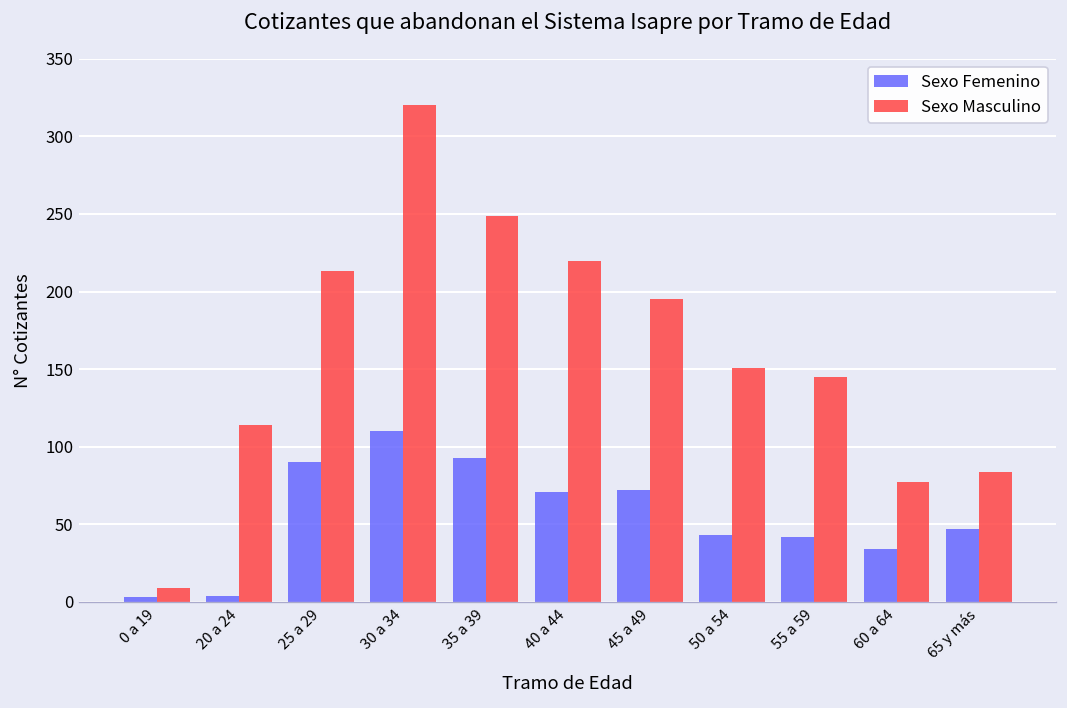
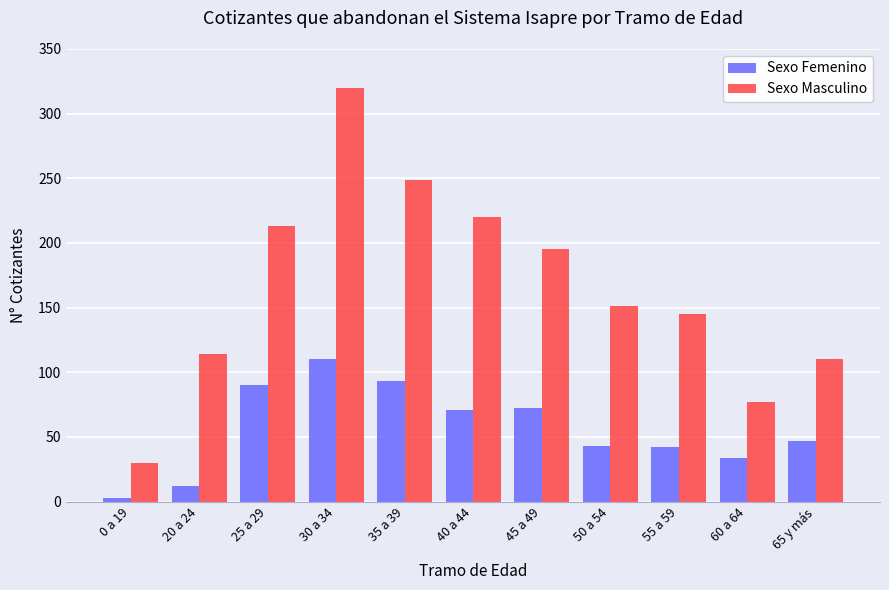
  {
    "Sexo Femenino": {
      "0 a 19": 3,
-     "20 a 24": 4,
+     "20 a 24": 12,
      "25 a 29": 90,
      "30 a 34": 110,
      "35 a 39": 93,
      "40 a 44": 71,
      "45 a 49": 72,
      "50 a 54": 43,
      "55 a 59": 42,
      "60 a 64": 34,
      "65 y más": 47
    },
    "Sexo Masculino": {
-     "0 a 19": 9,
+     "0 a 19": 30,
      "20 a 24": 114,
      "25 a 29": 213,
      "30 a 34": 320,
      "35 a 39": 249,
      "40 a 44": 220,
      "45 a 49": 195,
      "50 a 54": 151,
      "55 a 59": 145,
      "60 a 64": 77,
-     "65 y más": 84
+     "65 y más": 110
    }
  }
